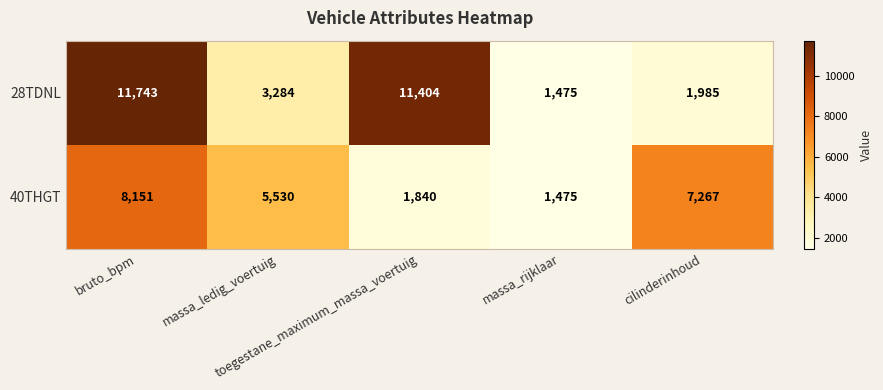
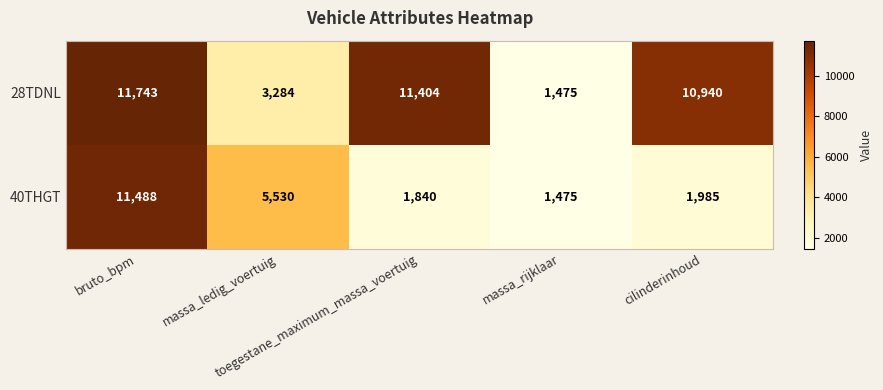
  {
    "28TDNL": {
      "bruto_bpm": "11,743",
      "massa_ledig_voertuig": "3,284",
      "toegestane_maximum_massa_voertuig": "11,404",
      "massa_rijklaar": "1,475",
-     "cilinderinhoud": "1,985"
+     "cilinderinhoud": "10,940"
    },
    "40THGT": {
-     "bruto_bpm": "8,151",
+     "bruto_bpm": "11,488",
      "massa_ledig_voertuig": "5,530",
      "toegestane_maximum_massa_voertuig": "1,840",
      "massa_rijklaar": "1,475",
-     "cilinderinhoud": "7,267"
+     "cilinderinhoud": "1,985"
    }
  }
